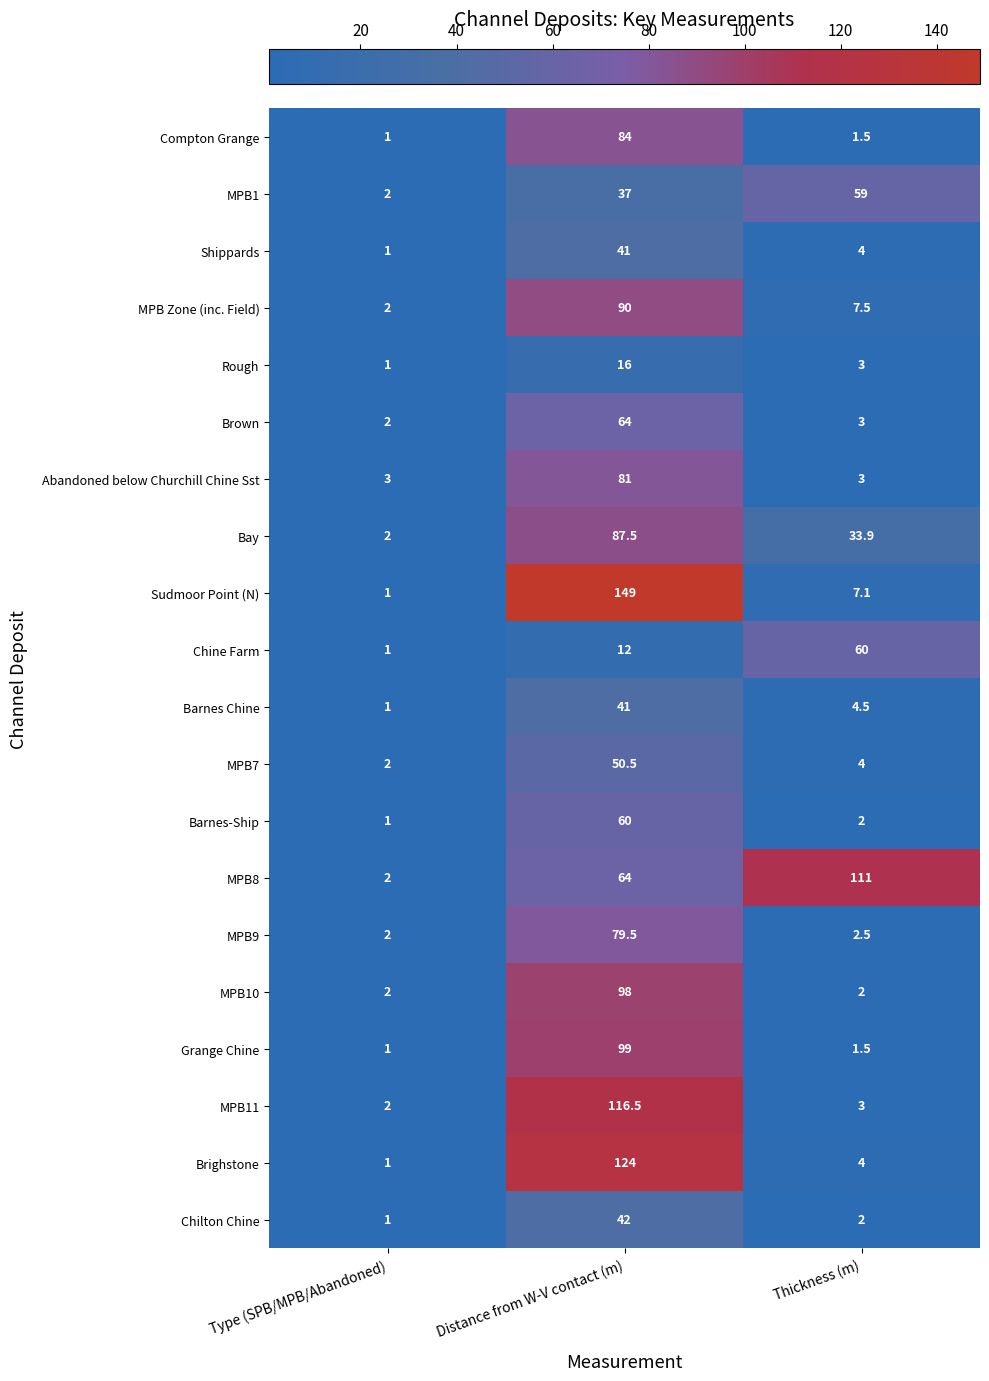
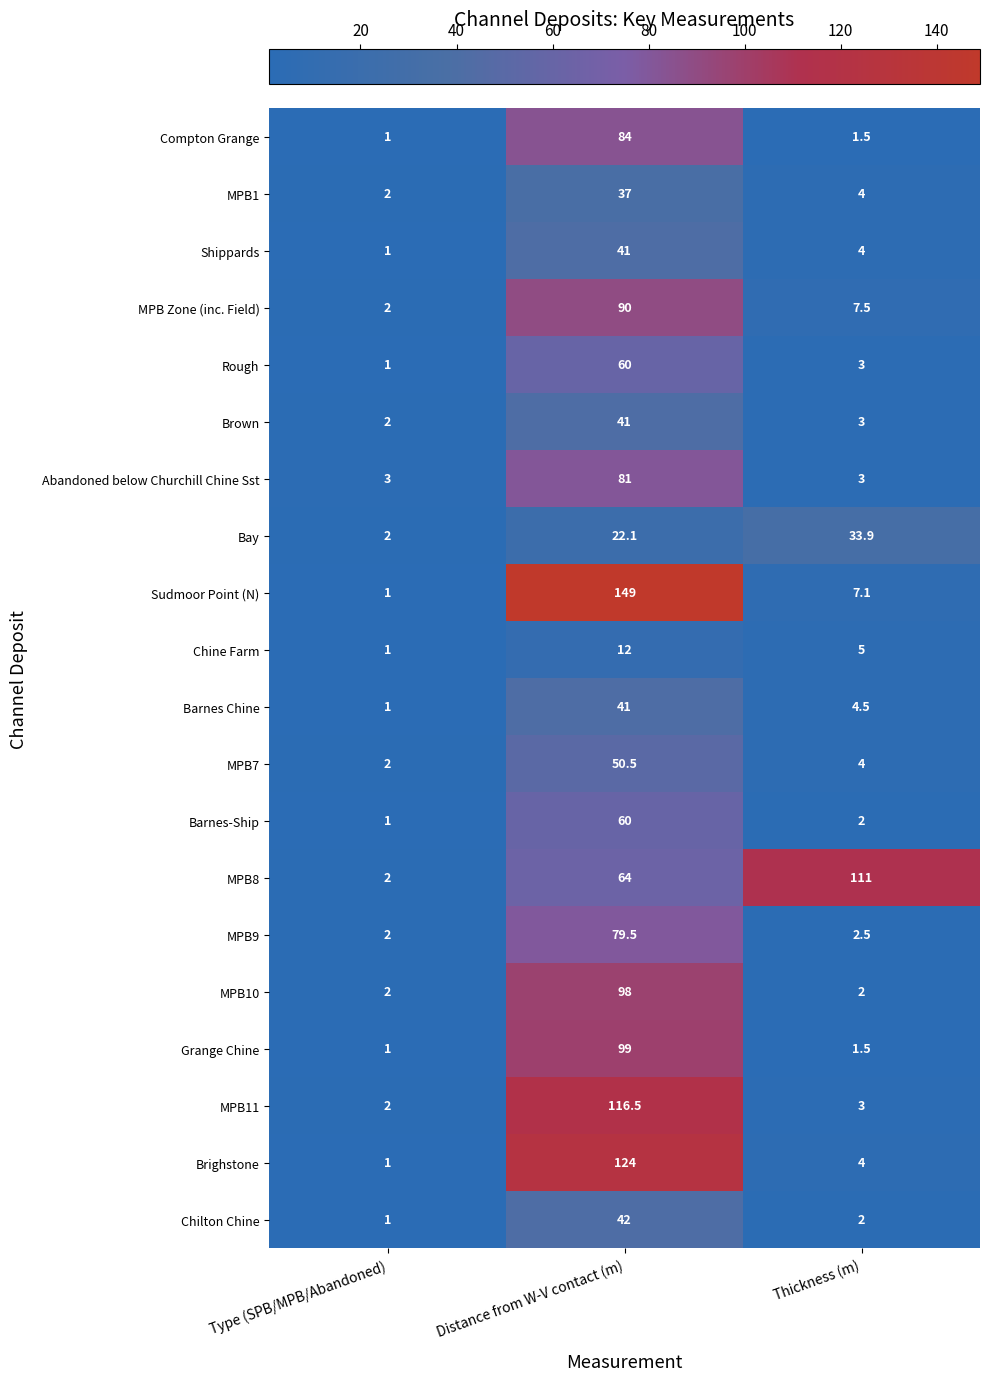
  {
    "Compton Grange": {
      "Type (SPB/MPB/Abandoned)": 1,
      "Distance from W-V contact (m)": 84,
      "Thickness (m)": 1.5
    },
    "MPB1": {
      "Type (SPB/MPB/Abandoned)": 2,
      "Distance from W-V contact (m)": 37,
-     "Thickness (m)": 59
+     "Thickness (m)": 4
    },
    "Shippards": {
      "Type (SPB/MPB/Abandoned)": 1,
      "Distance from W-V contact (m)": 41,
      "Thickness (m)": 4
    },
    "MPB Zone (inc. Field)": {
      "Type (SPB/MPB/Abandoned)": 2,
      "Distance from W-V contact (m)": 90,
      "Thickness (m)": 7.5
    },
    "Rough": {
      "Type (SPB/MPB/Abandoned)": 1,
-     "Distance from W-V contact (m)": 16,
+     "Distance from W-V contact (m)": 60,
      "Thickness (m)": 3
    },
    "Brown": {
      "Type (SPB/MPB/Abandoned)": 2,
-     "Distance from W-V contact (m)": 64,
+     "Distance from W-V contact (m)": 41,
      "Thickness (m)": 3
    },
    "Abandoned below Churchill Chine Sst": {
      "Type (SPB/MPB/Abandoned)": 3,
      "Distance from W-V contact (m)": 81,
      "Thickness (m)": 3
    },
    "Bay": {
      "Type (SPB/MPB/Abandoned)": 2,
-     "Distance from W-V contact (m)": 87.5,
+     "Distance from W-V contact (m)": 22.1,
      "Thickness (m)": 33.9
    },
    "Sudmoor Point (N)": {
      "Type (SPB/MPB/Abandoned)": 1,
      "Distance from W-V contact (m)": 149,
      "Thickness (m)": 7.1
    },
    "Chine Farm": {
      "Type (SPB/MPB/Abandoned)": 1,
      "Distance from W-V contact (m)": 12,
-     "Thickness (m)": 60
+     "Thickness (m)": 5
    },
    "Barnes Chine": {
      "Type (SPB/MPB/Abandoned)": 1,
      "Distance from W-V contact (m)": 41,
      "Thickness (m)": 4.5
    },
    "MPB7": {
      "Type (SPB/MPB/Abandoned)": 2,
      "Distance from W-V contact (m)": 50.5,
      "Thickness (m)": 4
    },
    "Barnes-Ship": {
      "Type (SPB/MPB/Abandoned)": 1,
      "Distance from W-V contact (m)": 60,
      "Thickness (m)": 2
    },
    "MPB8": {
      "Type (SPB/MPB/Abandoned)": 2,
      "Distance from W-V contact (m)": 64,
      "Thickness (m)": 111
    },
    "MPB9": {
      "Type (SPB/MPB/Abandoned)": 2,
      "Distance from W-V contact (m)": 79.5,
      "Thickness (m)": 2.5
    },
    "MPB10": {
      "Type (SPB/MPB/Abandoned)": 2,
      "Distance from W-V contact (m)": 98,
      "Thickness (m)": 2
    },
    "Grange Chine": {
      "Type (SPB/MPB/Abandoned)": 1,
      "Distance from W-V contact (m)": 99,
      "Thickness (m)": 1.5
    },
    "MPB11": {
      "Type (SPB/MPB/Abandoned)": 2,
      "Distance from W-V contact (m)": 116.5,
      "Thickness (m)": 3
    },
    "Brighstone": {
      "Type (SPB/MPB/Abandoned)": 1,
      "Distance from W-V contact (m)": 124,
      "Thickness (m)": 4
    },
    "Chilton Chine": {
      "Type (SPB/MPB/Abandoned)": 1,
      "Distance from W-V contact (m)": 42,
      "Thickness (m)": 2
    }
  }
